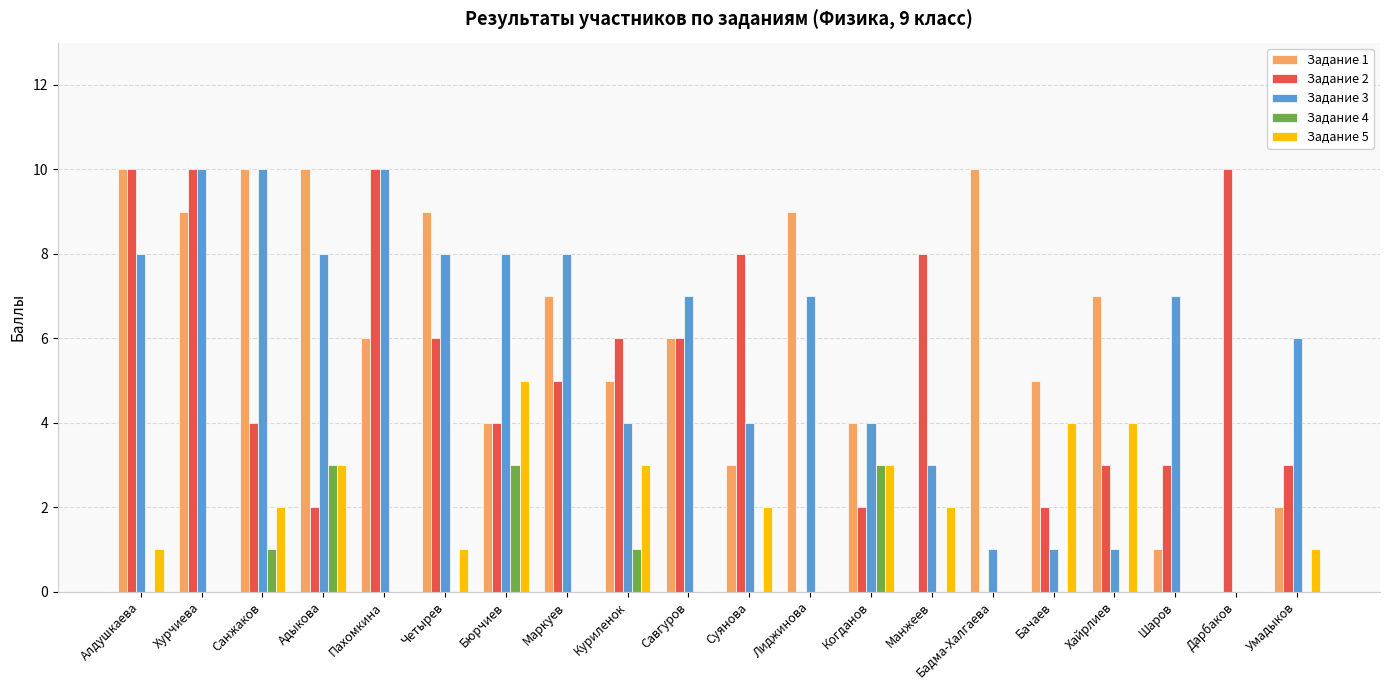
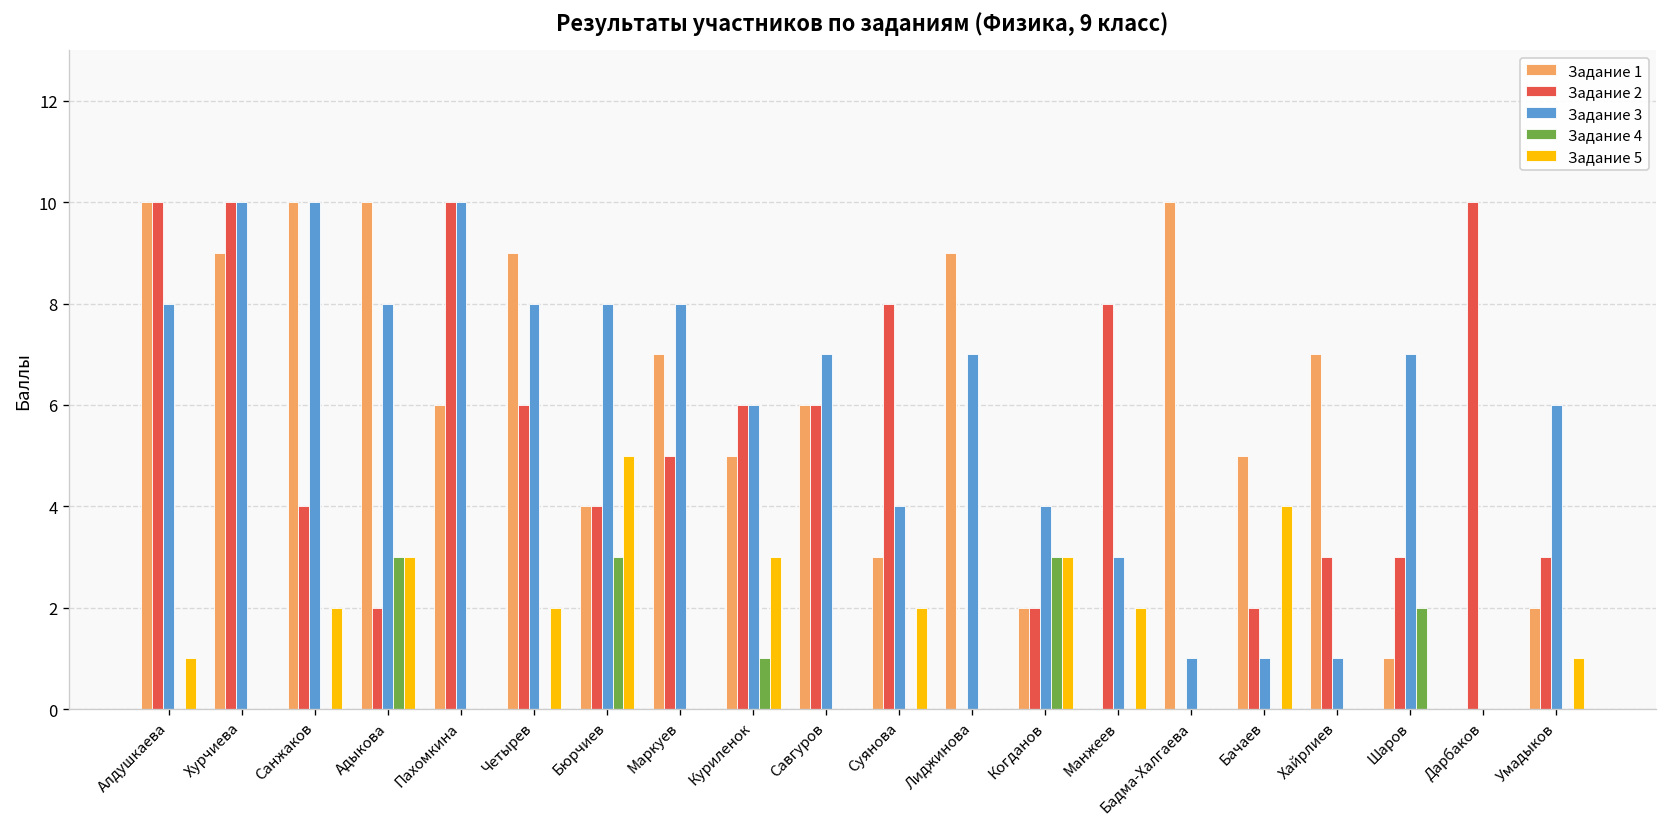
  {
    "Задание 1": {
      "Алдушкаева": 10,
      "Хурчиева": 9,
      "Санжаков": 10,
      "Адыкова": 10,
      "Пахомкина": 6,
      "Четырев": 9,
      "Бюрчиев": 4,
      "Маркуев": 7,
      "Куриленок": 5,
      "Савгуров": 6,
      "Суянова": 3,
      "Лиджинова": 9,
-     "Когданов": 4,
+     "Когданов": 2,
      "Манжеев": 0,
      "Бадма-Халгаева": 10,
      "Бачаев": 5,
      "Хайрлиев": 7,
      "Шаров": 1,
      "Дарбаков": 0,
      "Умадыков": 2
    },
    "Задание 2": {
      "Алдушкаева": 10,
      "Хурчиева": 10,
      "Санжаков": 4,
      "Адыкова": 2,
      "Пахомкина": 10,
      "Четырев": 6,
      "Бюрчиев": 4,
      "Маркуев": 5,
      "Куриленок": 6,
      "Савгуров": 6,
      "Суянова": 8,
      "Лиджинова": 0,
      "Когданов": 2,
      "Манжеев": 8,
      "Бадма-Халгаева": 0,
      "Бачаев": 2,
      "Хайрлиев": 3,
      "Шаров": 3,
      "Дарбаков": 10,
      "Умадыков": 3
    },
    "Задание 3": {
      "Алдушкаева": 8,
      "Хурчиева": 10,
      "Санжаков": 10,
      "Адыкова": 8,
      "Пахомкина": 10,
      "Четырев": 8,
      "Бюрчиев": 8,
      "Маркуев": 8,
-     "Куриленок": 4,
+     "Куриленок": 6,
      "Савгуров": 7,
      "Суянова": 4,
      "Лиджинова": 7,
      "Когданов": 4,
      "Манжеев": 3,
      "Бадма-Халгаева": 1,
      "Бачаев": 1,
      "Хайрлиев": 1,
      "Шаров": 7,
      "Дарбаков": 0,
      "Умадыков": 6
    },
    "Задание 4": {
      "Алдушкаева": 0,
      "Хурчиева": 0,
-     "Санжаков": 1,
+     "Санжаков": 0,
      "Адыкова": 3,
      "Пахомкина": 0,
      "Четырев": 0,
      "Бюрчиев": 3,
      "Маркуев": 0,
      "Куриленок": 1,
      "Савгуров": 0,
      "Суянова": 0,
      "Лиджинова": 0,
      "Когданов": 3,
      "Манжеев": 0,
      "Бадма-Халгаева": 0,
      "Бачаев": 0,
      "Хайрлиев": 0,
-     "Шаров": 0,
+     "Шаров": 2,
      "Дарбаков": 0,
      "Умадыков": 0
    },
    "Задание 5": {
      "Алдушкаева": 1,
      "Хурчиева": 0,
      "Санжаков": 2,
      "Адыкова": 3,
      "Пахомкина": 0,
-     "Четырев": 1,
+     "Четырев": 2,
      "Бюрчиев": 5,
      "Маркуев": 0,
      "Куриленок": 3,
      "Савгуров": 0,
      "Суянова": 2,
      "Лиджинова": 0,
      "Когданов": 3,
      "Манжеев": 2,
      "Бадма-Халгаева": 0,
      "Бачаев": 4,
-     "Хайрлиев": 4,
+     "Хайрлиев": 0,
      "Шаров": 0,
      "Дарбаков": 0,
      "Умадыков": 1
    }
  }
